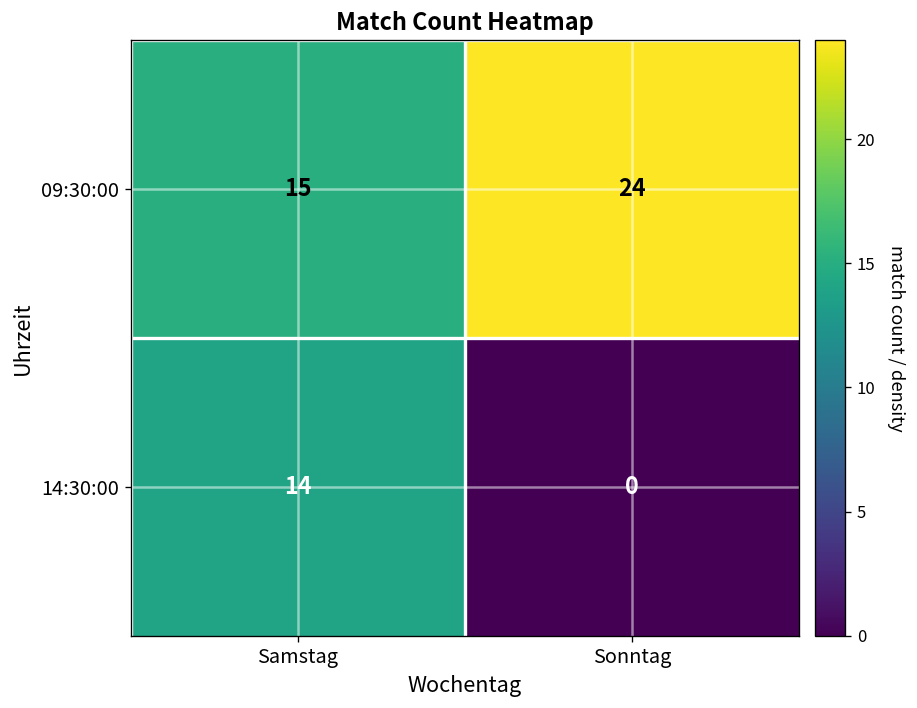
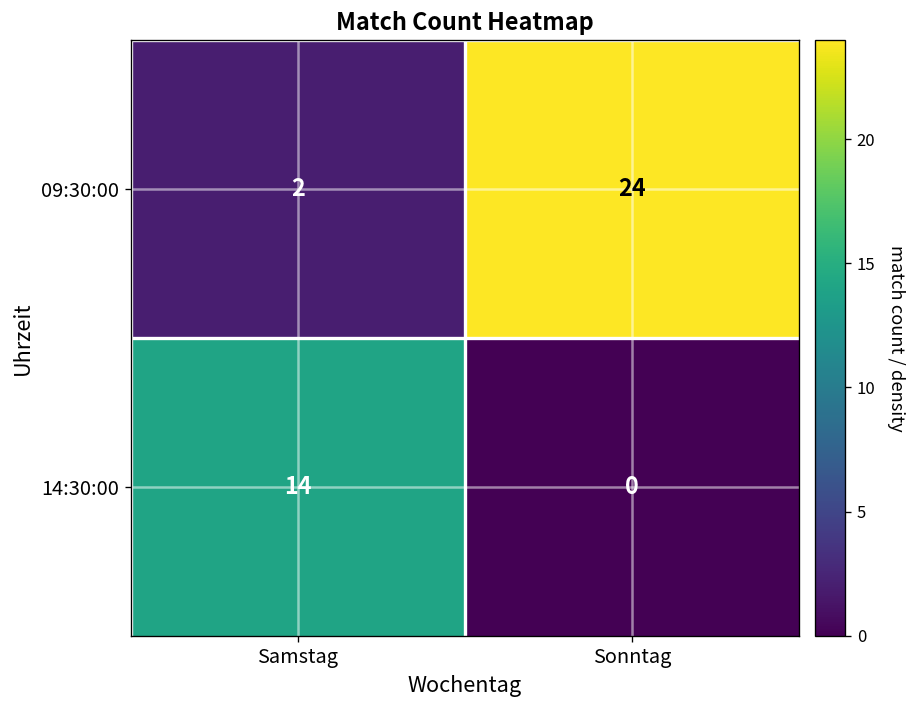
  {
    "09:30:00": {
-     "Samstag": 15,
+     "Samstag": 2,
      "Sonntag": 24
    },
    "14:30:00": {
      "Samstag": 14,
      "Sonntag": 0
    }
  }
